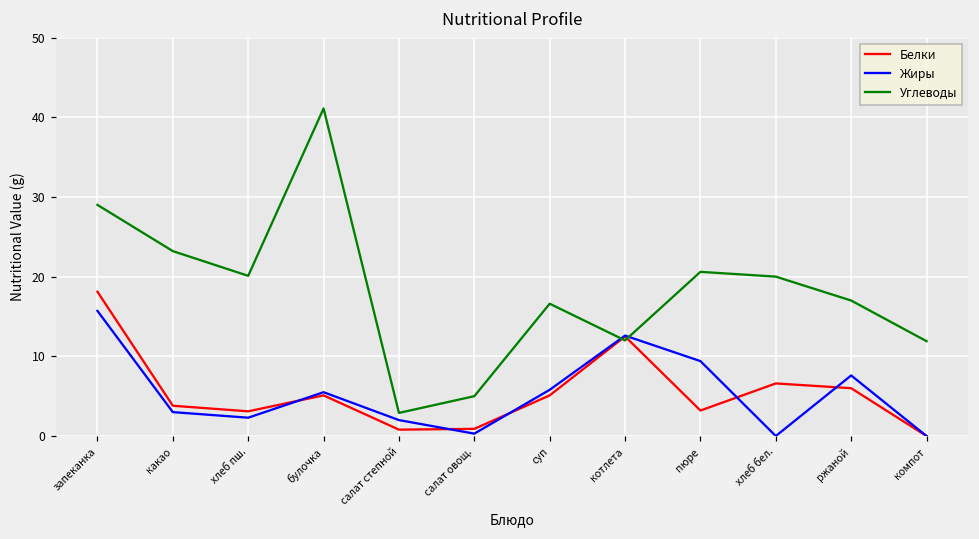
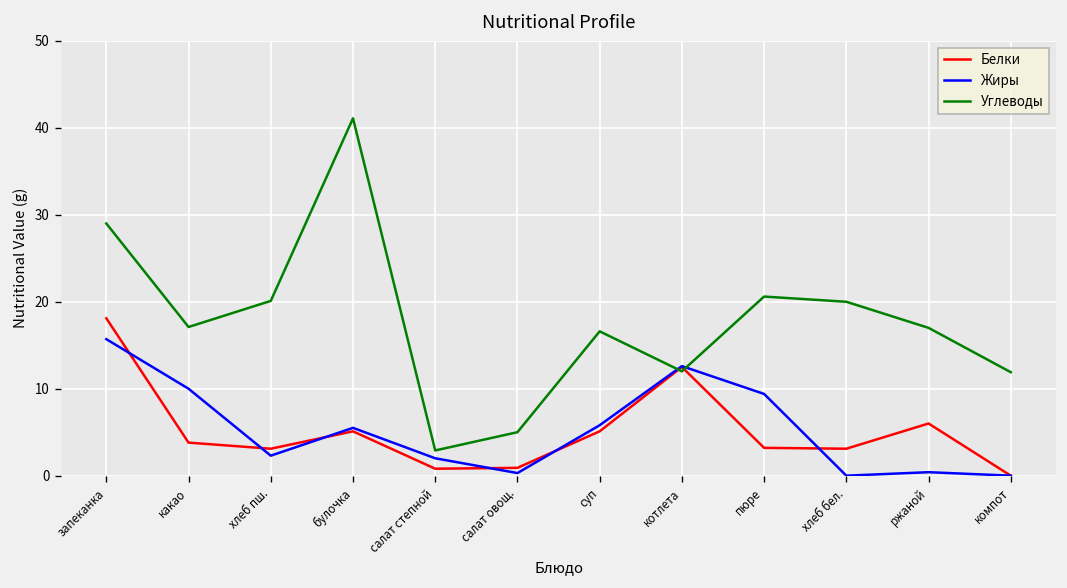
  {
    "Белки": {
      "запеканка": 18,
      "какао": 4,
      "хлеб пш.": 3,
      "булочка": 5,
      "салат степной": 1,
      "салат овощ.": 1,
      "суп": 5,
      "пюре": 3,
-     "хлеб бел.": 7,
+     "хлеб бел.": 3,
      "ржаной": 6
    },
    "Жиры": {
      "запеканка": 16,
-     "какао": 3,
+     "какао": 10,
      "хлеб пш.": 2,
      "булочка": 6,
      "салат степной": 2,
      "салат овощ.": 0,
      "суп": 6,
      "пюре": 9,
      "хлеб бел.": 0,
-     "ржаной": 8
+     "ржаной": 0
    },
    "Углеводы": {
      "запеканка": 29,
-     "какао": 23,
+     "какао": 17,
      "хлеб пш.": 20,
      "булочка": 41,
      "салат степной": 3,
      "салат овощ.": 5,
      "суп": 17,
      "котлета": 12,
      "пюре": 21,
      "хлеб бел.": 20,
      "ржаной": 17,
      "компот": 12
    }
  }
